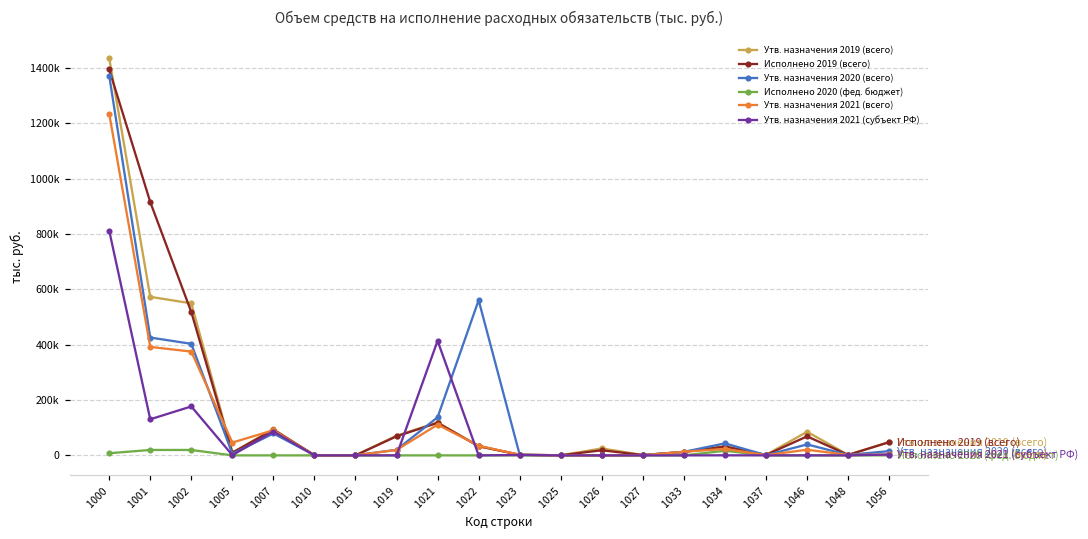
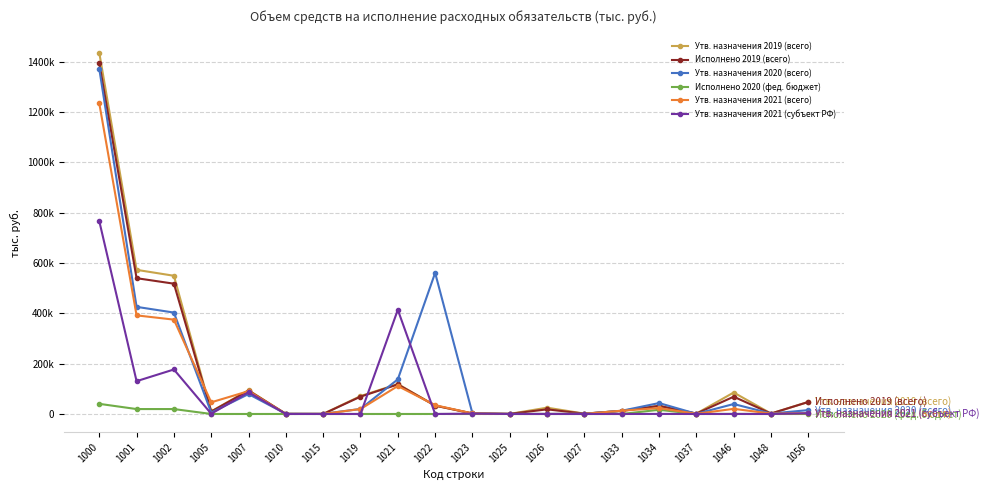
  {
    "Исполнено 2019 (всего)": {
      "1000": 1390000,
-     "1001": 920000,
+     "1001": 540000,
      "1002": 520000,
      "1046": 70000
    },
    "Утв. назначения 2020 (всего)": {
      "1000": 1370000,
      "1001": 430000,
      "1002": 400000,
      "1021": 140000,
      "1022": 560000,
      "1034": 40000,
      "1046": 40000
    },
    "Исполнено 2020 (фед. бюджет)": {
-     "1000": 10000,
+     "1000": 40000,
      "1001": 20000,
      "1002": 20000,
      "1007": 0,
      "1021": 0
    },
    "Утв. назначения 2021 (субъект РФ)": {
-     "1000": 810000,
+     "1000": 770000,
      "1001": 130000,
      "1002": 180000,
      "1021": 410000,
      "1034": 0
    }
  }
